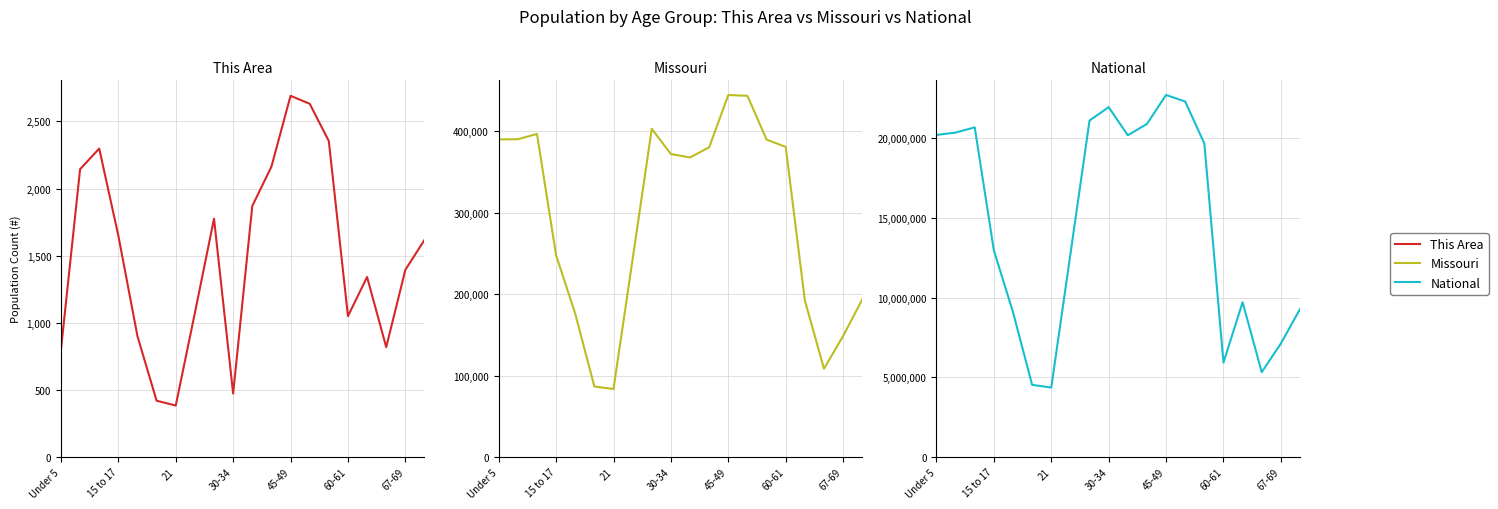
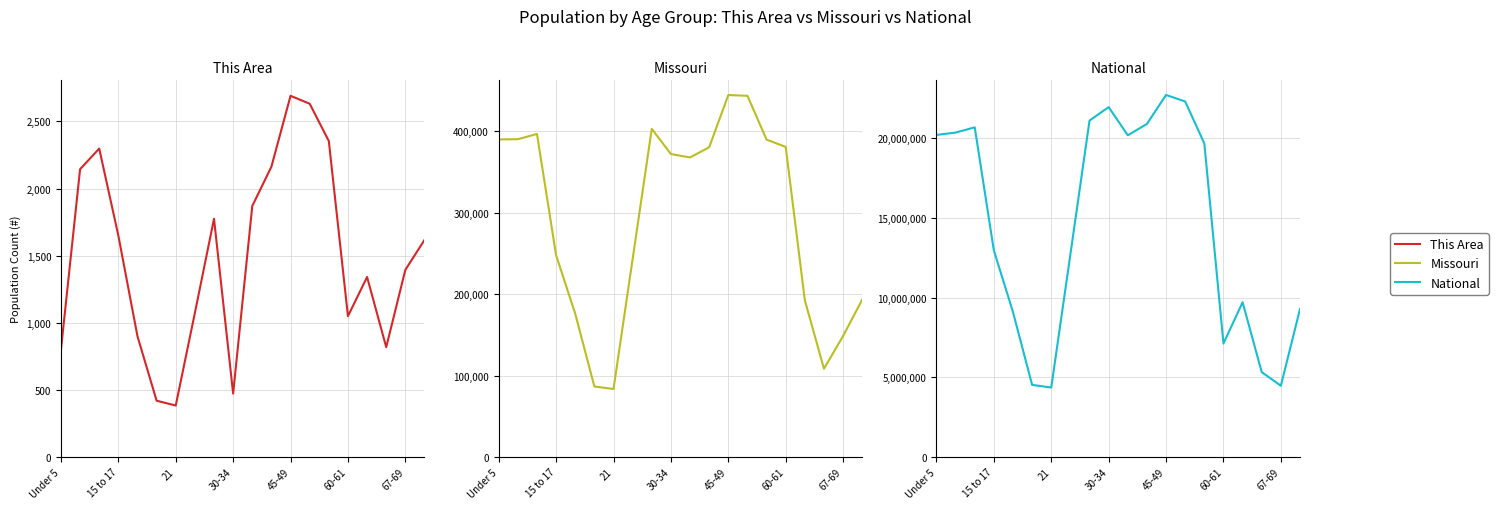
  {
    "This Area": {
      "Under 5": "800",
      "15 to 17": "1,650",
      "21": "380",
      "30-34": "470",
      "45-49": "2,690",
      "60-61": "1,050",
      "67-69": "1,390"
    },
    "Missouri": {
      "Under 5": "390,000",
      "15 to 17": "250,000",
      "21": "80,000",
      "30-34": "370,000",
      "45-49": "440,000",
      "60-61": "380,000",
      "67-69": "150,000"
    },
    "National": {
      "Under 5": "20,200,000",
      "15 to 17": "13,000,000",
      "21": "4,400,000",
      "30-34": "21,900,000",
      "45-49": "22,700,000",
-     "60-61": "5,900,000",
-     "67-69": "7,100,000"
+     "60-61": "7,100,000",
+     "67-69": "4,500,000"
    }
  }
